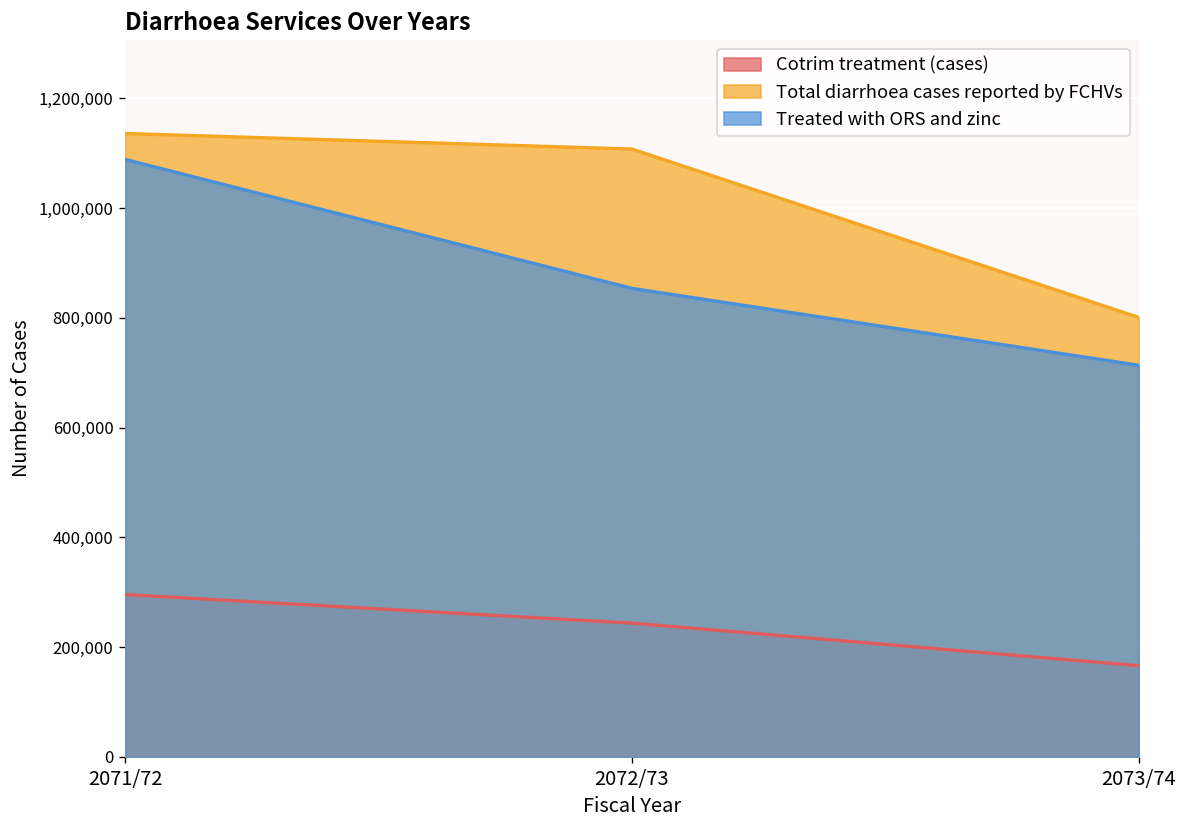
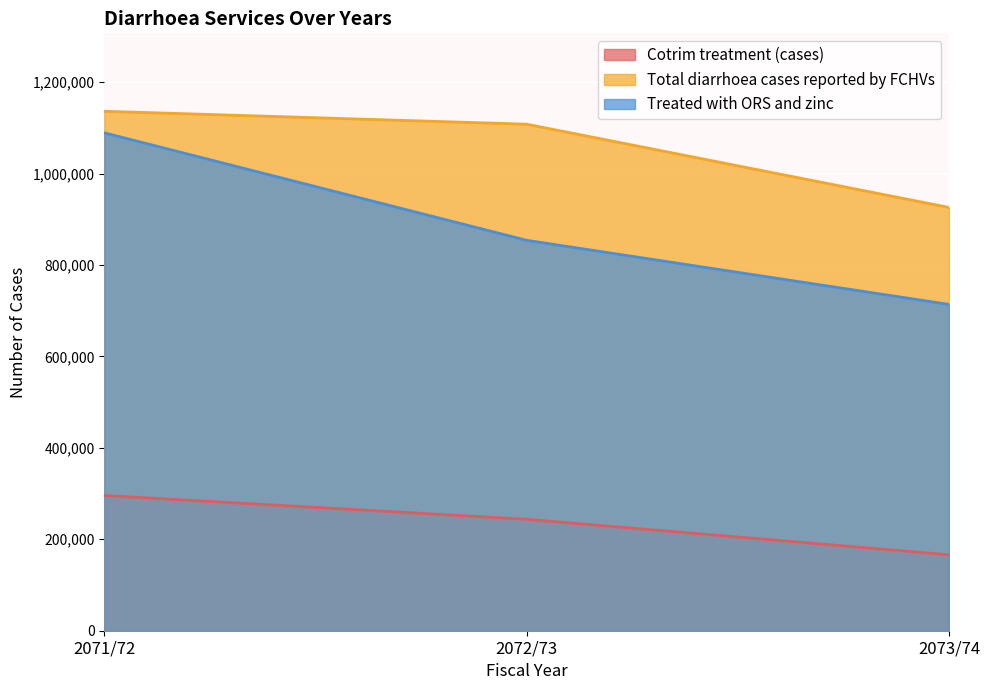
  {
    "Cotrim treatment (cases)": {
      "2071/72": "300,000",
      "2072/73": "240,000",
      "2073/74": "170,000"
    },
    "Total diarrhoea cases reported by FCHVs": {
      "2071/72": "1,140,000",
      "2072/73": "1,110,000",
-     "2073/74": "800,000"
+     "2073/74": "930,000"
    },
    "Treated with ORS and zinc": {
      "2071/72": "1,090,000",
      "2072/73": "850,000",
      "2073/74": "710,000"
    }
  }
